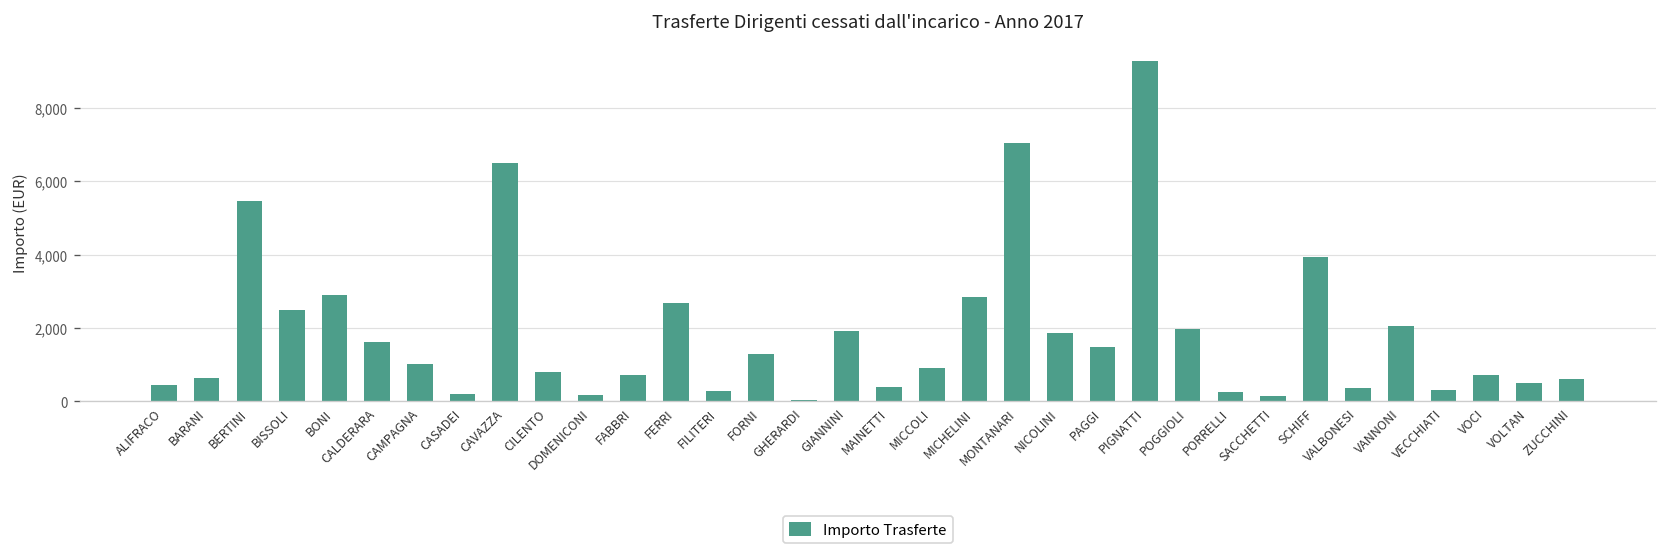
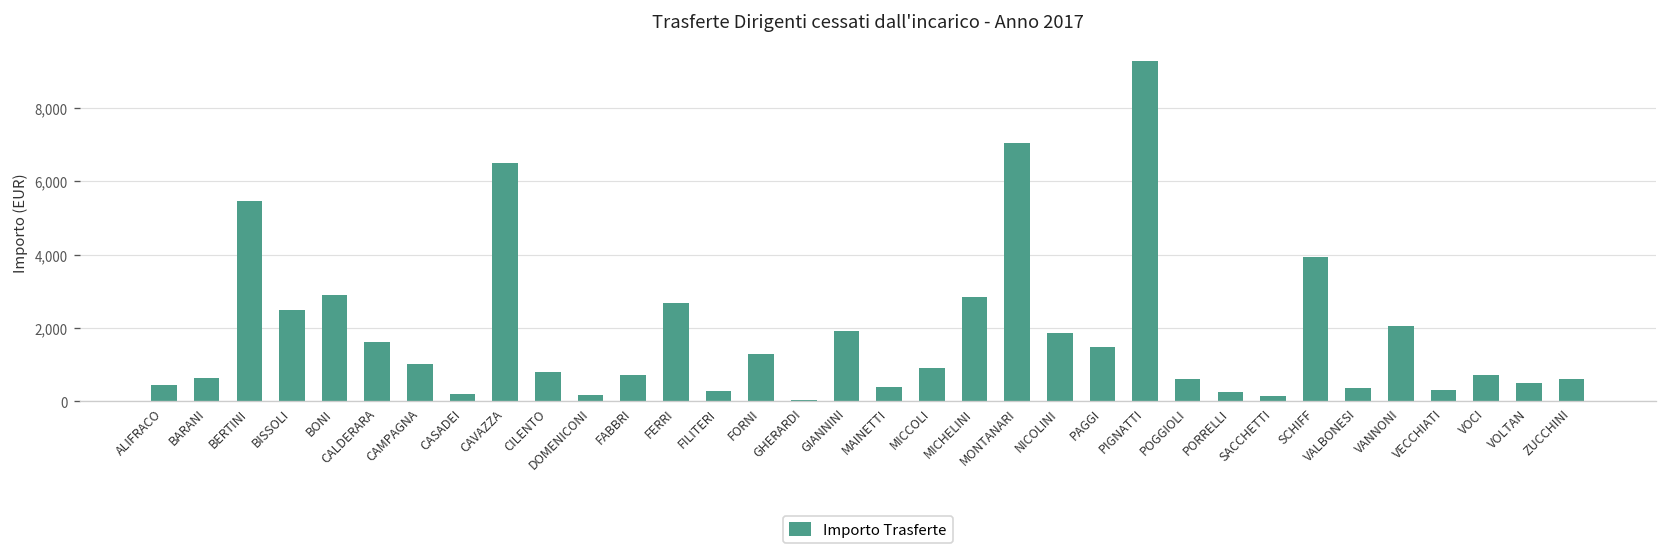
  {
    "ALIFRACO": "400",
    "BARANI": "600",
    "BERTINI": "5,500",
    "BISSOLI": "2,500",
    "BONI": "2,900",
    "CALDERARA": "1,600",
    "CAMPAGNA": "1,000",
    "CASADEI": "200",
    "CAVAZZA": "6,500",
    "CILENTO": "800",
    "DOMENICONI": "200",
    "FABBRI": "700",
    "FERRI": "2,700",
    "FILITERI": "300",
    "FORNI": "1,300",
    "GIANNINI": "1,900",
    "MAINETTI": "400",
    "MICCOLI": "900",
    "MICHELINI": "2,800",
    "MONTANARI": "7,000",
    "NICOLINI": "1,900",
    "PAGGI": "1,500",
    "PIGNATTI": "9,300",
-   "POGGIOLI": "2,000",
+   "POGGIOLI": "600",
    "PORRELLI": "300",
    "SACCHETTI": "100",
    "SCHIFF": "3,900",
    "VALBONESI": "400",
    "VANNONI": "2,100",
    "VECCHIATI": "300",
    "VOCI": "700",
    "VOLTAN": "500",
    "ZUCCHINI": "600"
  }
